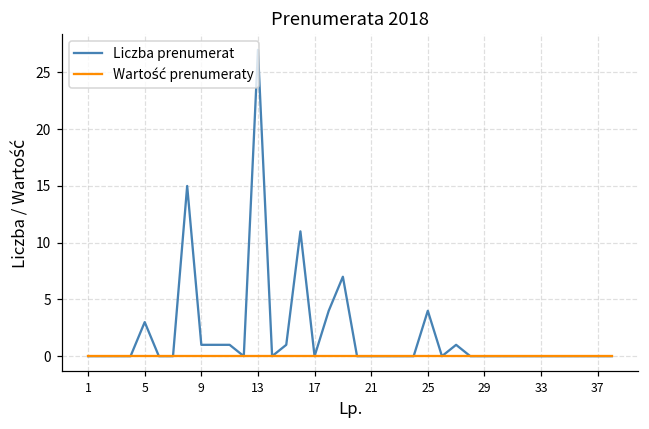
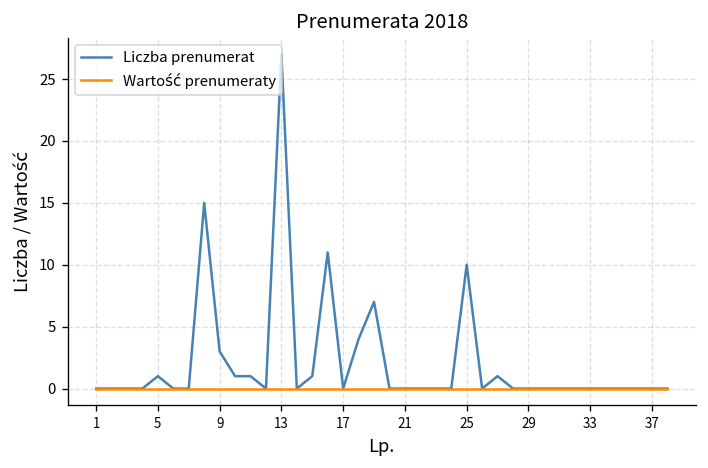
  {
    "Liczba prenumerat": {
-     "5": 3,
-     "9": 1,
-     "25": 4
+     "5": 1,
+     "9": 3,
+     "25": 10
    },
    "Wartość prenumeraty": {
      "5": 0,
      "9": 0,
      "13": 0,
      "25": 0
    }
  }
